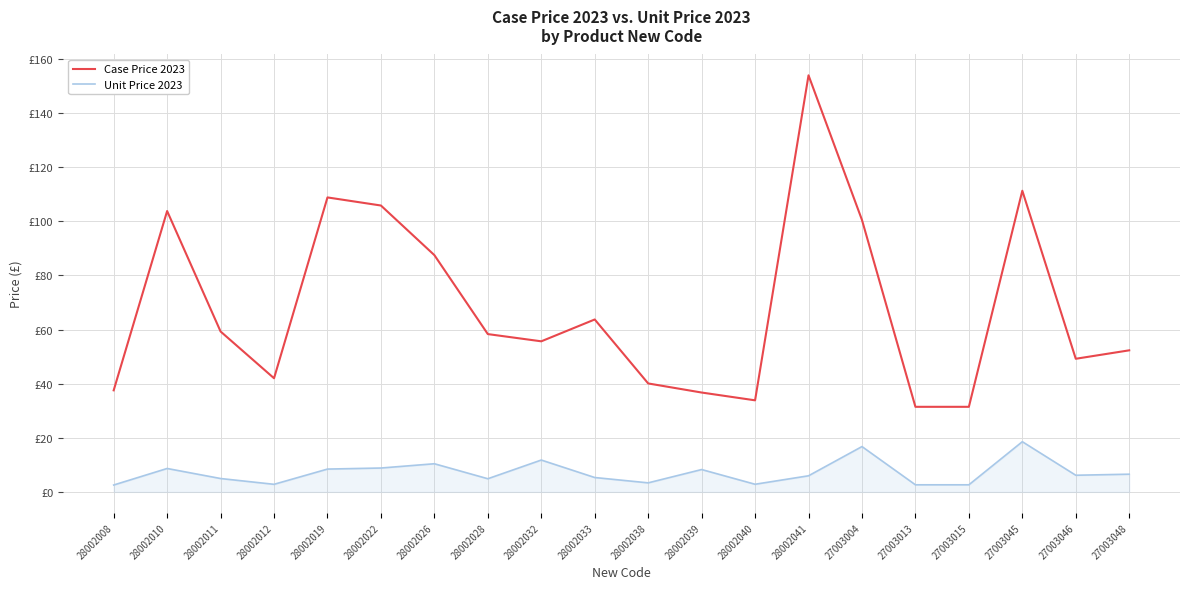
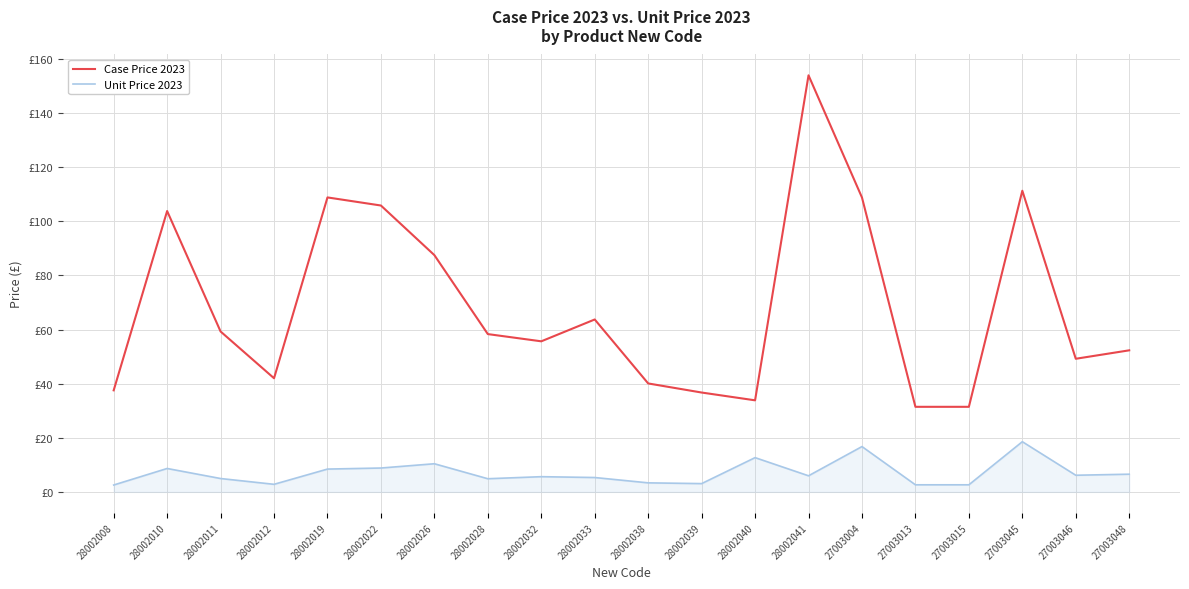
  {
    "Case Price 2023": {
      "28002008": "£38",
      "28002010": "£104",
      "28002011": "£59",
      "28002012": "£42",
      "28002019": "£109",
      "28002022": "£106",
      "28002026": "£88",
      "28002028": "£58",
      "28002032": "£56",
      "28002033": "£64",
      "28002038": "£40",
      "28002039": "£37",
      "28002040": "£34",
      "28002041": "£154",
-     "27003004": "£101",
+     "27003004": "£109",
      "27003013": "£31",
      "27003015": "£31",
      "27003045": "£111",
      "27003046": "£49",
      "27003048": "£52"
    },
    "Unit Price 2023": {
      "28002008": "£3",
      "28002010": "£9",
      "28002011": "£5",
      "28002012": "£3",
      "28002019": "£8",
      "28002022": "£9",
      "28002026": "£10",
      "28002028": "£5",
-     "28002032": "£12",
+     "28002032": "£6",
      "28002033": "£5",
      "28002038": "£3",
-     "28002039": "£8",
-     "28002040": "£3",
+     "28002039": "£3",
+     "28002040": "£13",
      "28002041": "£6",
      "27003004": "£17",
      "27003013": "£3",
      "27003015": "£3",
      "27003045": "£19",
      "27003046": "£6",
      "27003048": "£7"
    }
  }
